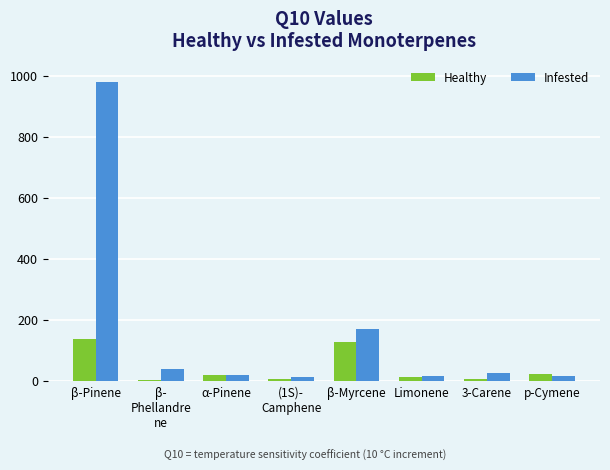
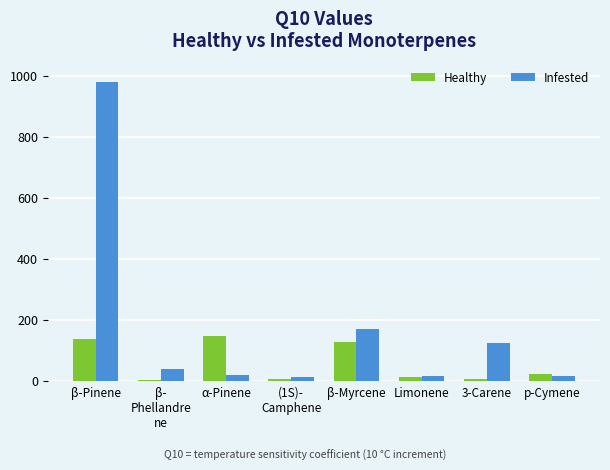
  {
    "Healthy": {
      "β-Pinene": 140,
-     "α-Pinene": 20,
+     "α-Pinene": 150,
      "β-Myrcene": 130,
      "Limonene": 10,
      "p-Cymene": 20
    },
    "Infested": {
      "β-Pinene": 980,
      "β- Phellandre ne": 40,
      "α-Pinene": 20,
      "(1S)- Camphene": 10,
      "β-Myrcene": 170,
      "Limonene": 20,
-     "3-Carene": 30,
+     "3-Carene": 130,
      "p-Cymene": 20
    }
  }
